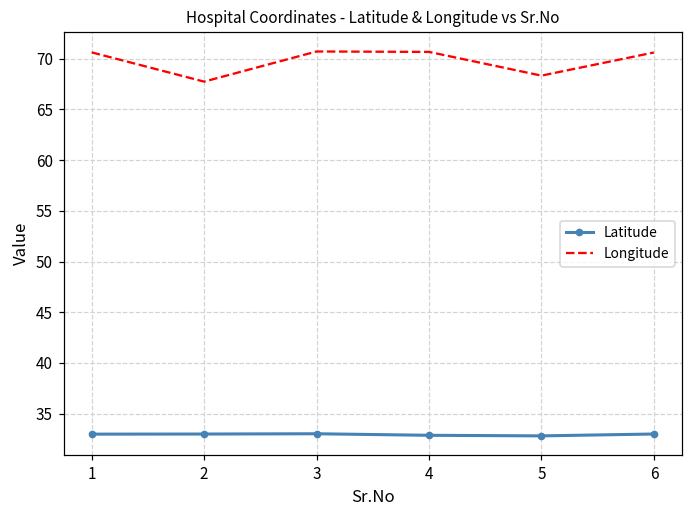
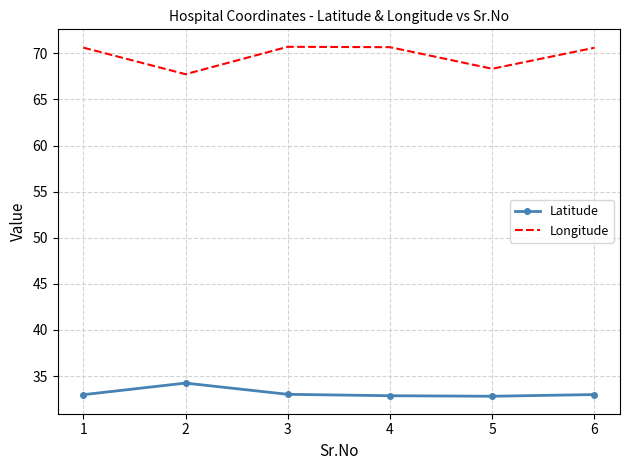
  {
    "Latitude": {
      "1": 33,
-     "2": 33,
+     "2": 34,
      "3": 33,
      "4": 33,
      "5": 33,
      "6": 33
    },
    "Longitude": {
      "1": 71,
      "2": 68,
      "3": 71,
      "4": 71,
      "5": 68,
      "6": 71
    }
  }
